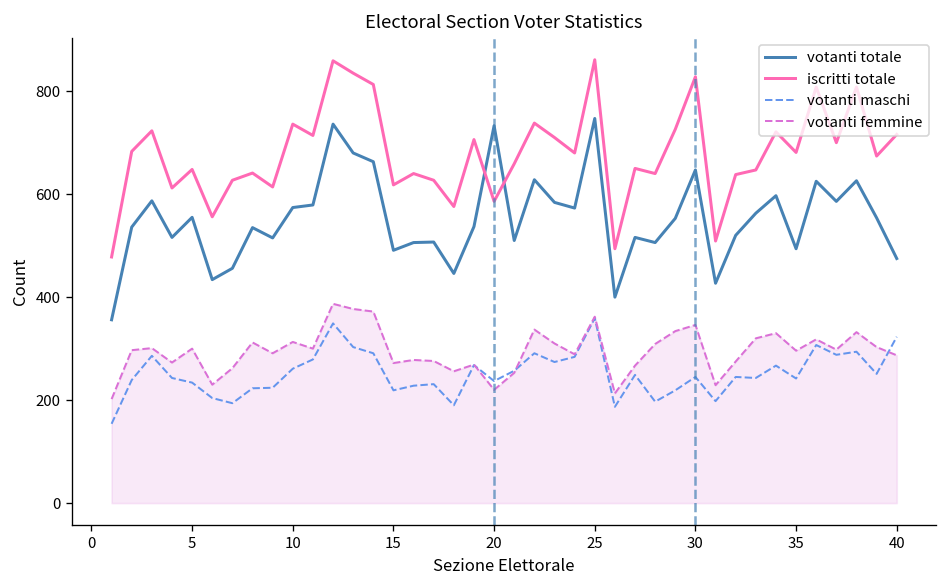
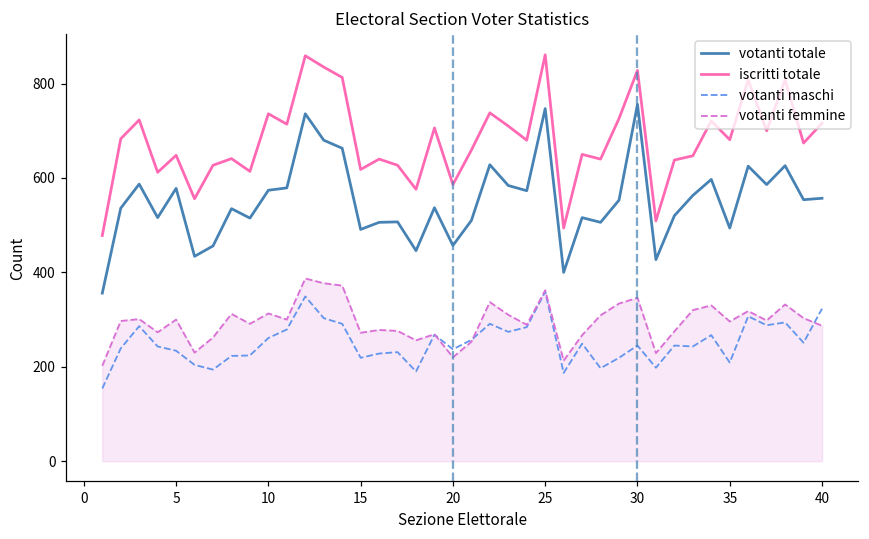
  {
    "votanti totale": {
-     "5": 560,
+     "5": 580,
      "10": 570,
      "15": 490,
-     "20": 730,
+     "20": 460,
      "25": 750,
-     "30": 650,
+     "30": 760,
      "35": 490,
-     "40": 480
+     "40": 560
    },
    "votanti maschi": {
      "5": 230,
      "10": 260,
      "15": 220,
      "20": 240,
      "30": 250,
-     "35": 240,
+     "35": 210,
      "40": 320
    }
  }
